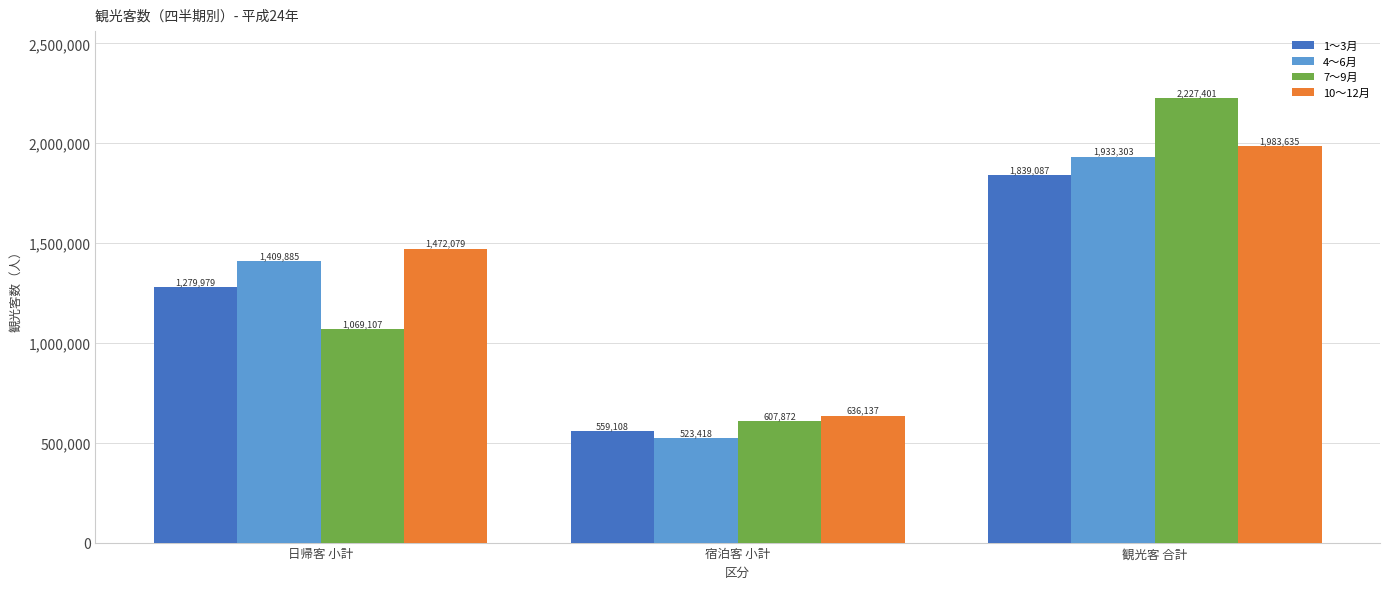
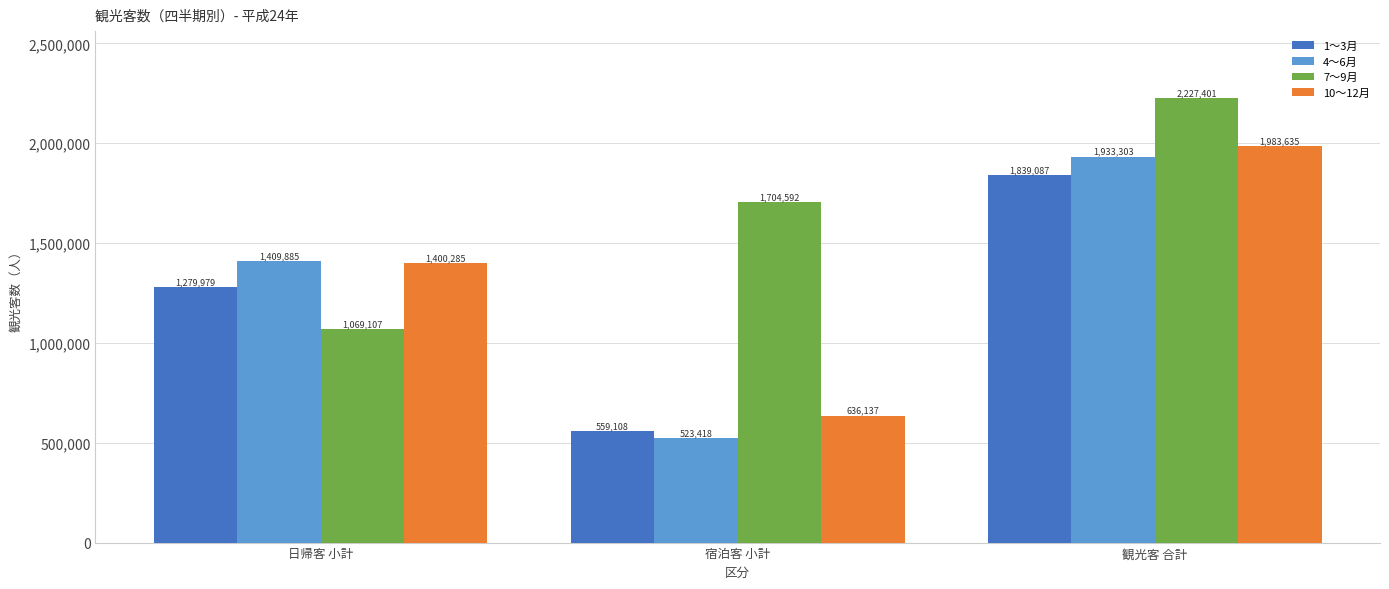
  {
    "7～9月": {
      "日帰客 小計": "1,069,107",
-     "宿泊客 小計": "607,872",
+     "宿泊客 小計": "1,704,592",
      "観光客 合計": "2,227,401"
    },
    "10～12月": {
-     "日帰客 小計": "1,472,079",
+     "日帰客 小計": "1,400,285",
      "宿泊客 小計": "636,137",
      "観光客 合計": "1,983,635"
    }
  }
